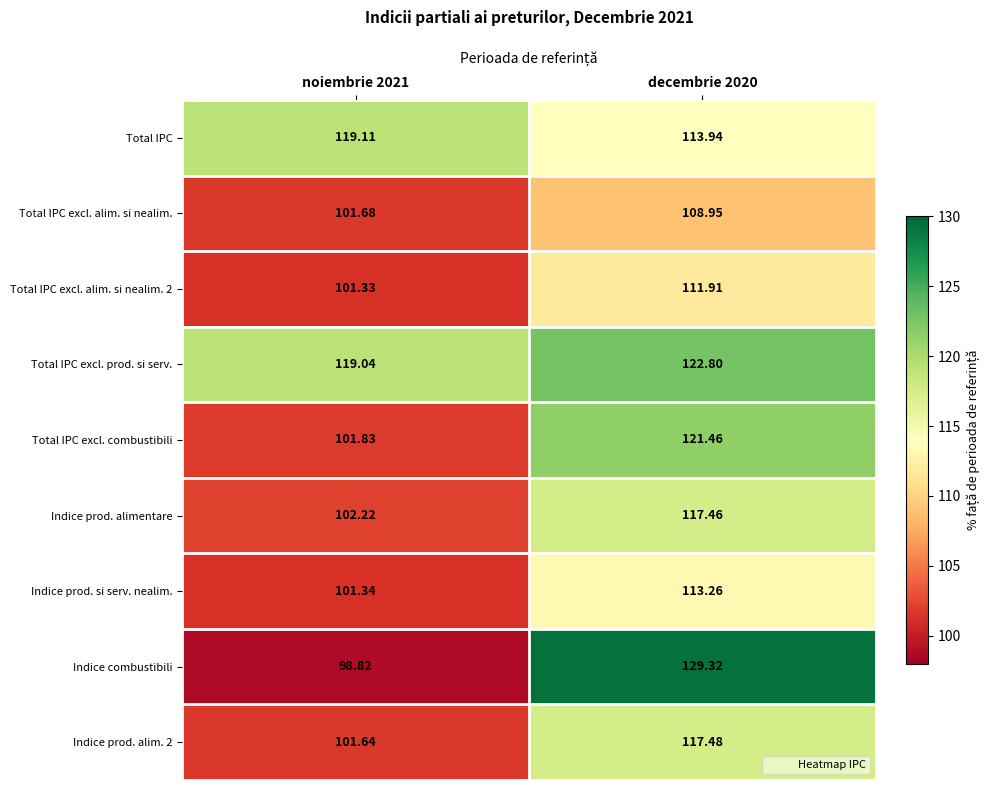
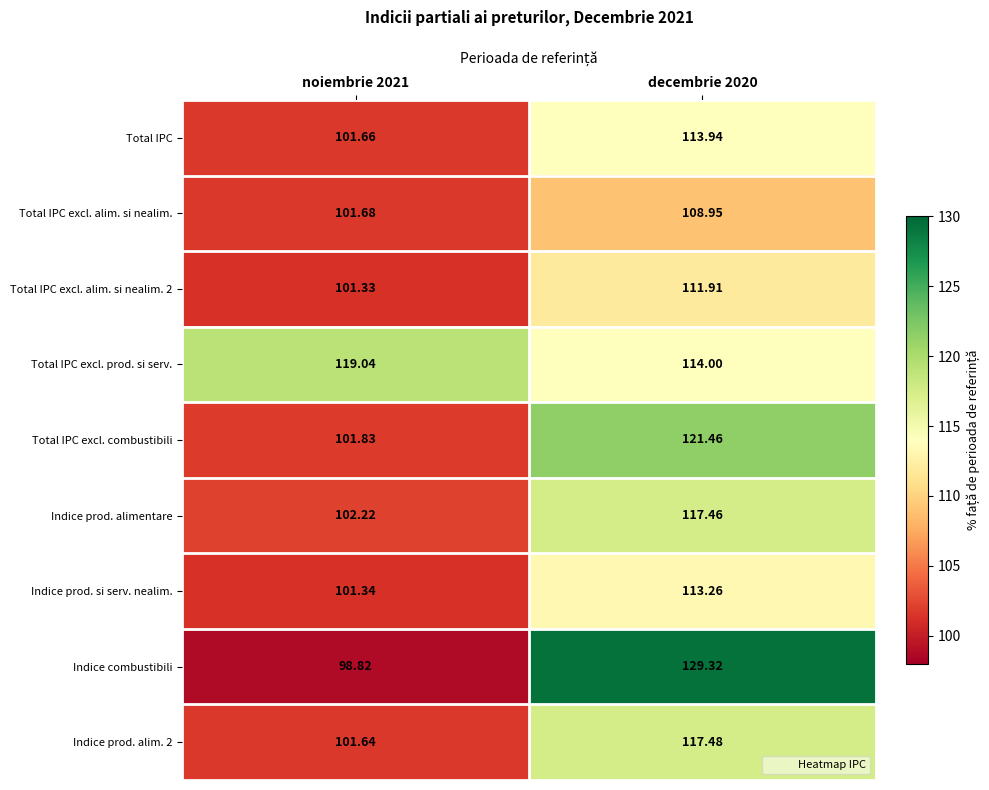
  {
    "Total IPC": {
-     "noiembrie 2021": 119.11,
+     "noiembrie 2021": 101.66,
      "decembrie 2020": 113.94
    },
    "Total IPC excl. alim. si nealim.": {
      "noiembrie 2021": 101.68,
      "decembrie 2020": 108.95
    },
    "Total IPC excl. alim. si nealim. 2": {
      "noiembrie 2021": 101.33,
      "decembrie 2020": 111.91
    },
    "Total IPC excl. prod. si serv.": {
      "noiembrie 2021": 119.04,
-     "decembrie 2020": 122.80
+     "decembrie 2020": 114.00
    },
    "Total IPC excl. combustibili": {
      "noiembrie 2021": 101.83,
      "decembrie 2020": 121.46
    },
    "Indice prod. alimentare": {
      "noiembrie 2021": 102.22,
      "decembrie 2020": 117.46
    },
    "Indice prod. si serv. nealim.": {
      "noiembrie 2021": 101.34,
      "decembrie 2020": 113.26
    },
    "Indice combustibili": {
      "noiembrie 2021": 98.82,
      "decembrie 2020": 129.32
    },
    "Indice prod. alim. 2": {
      "noiembrie 2021": 101.64,
      "decembrie 2020": 117.48
    }
  }
